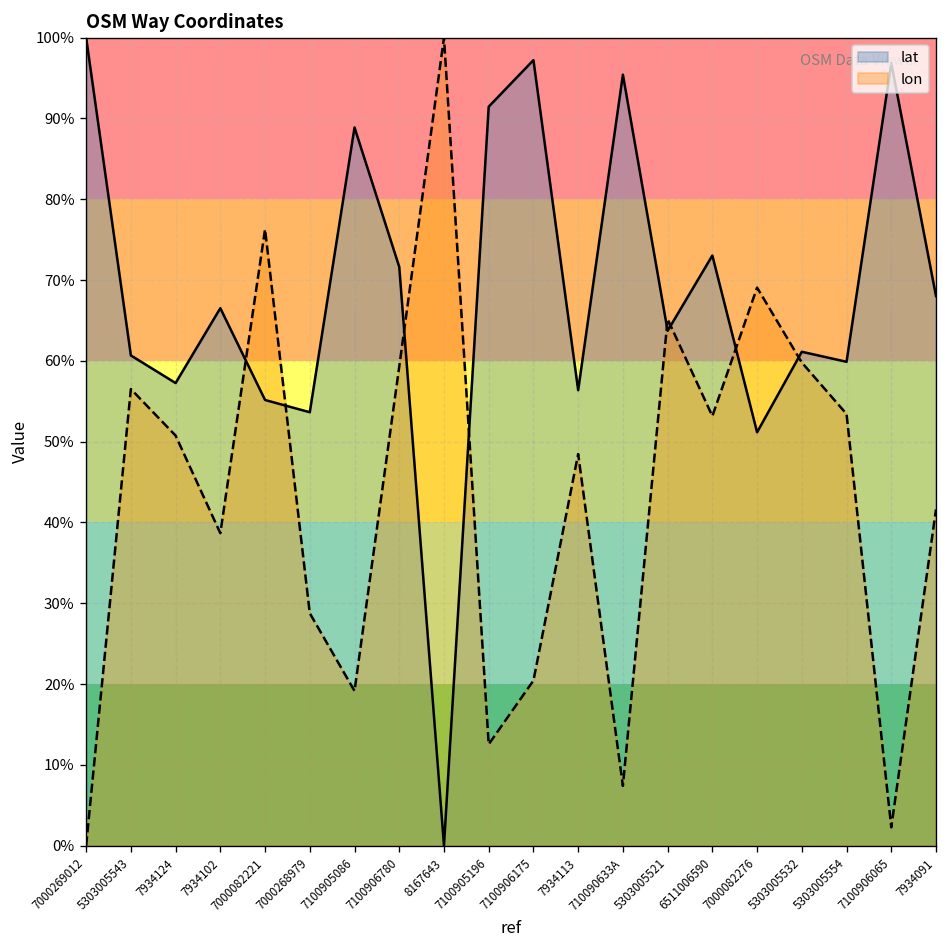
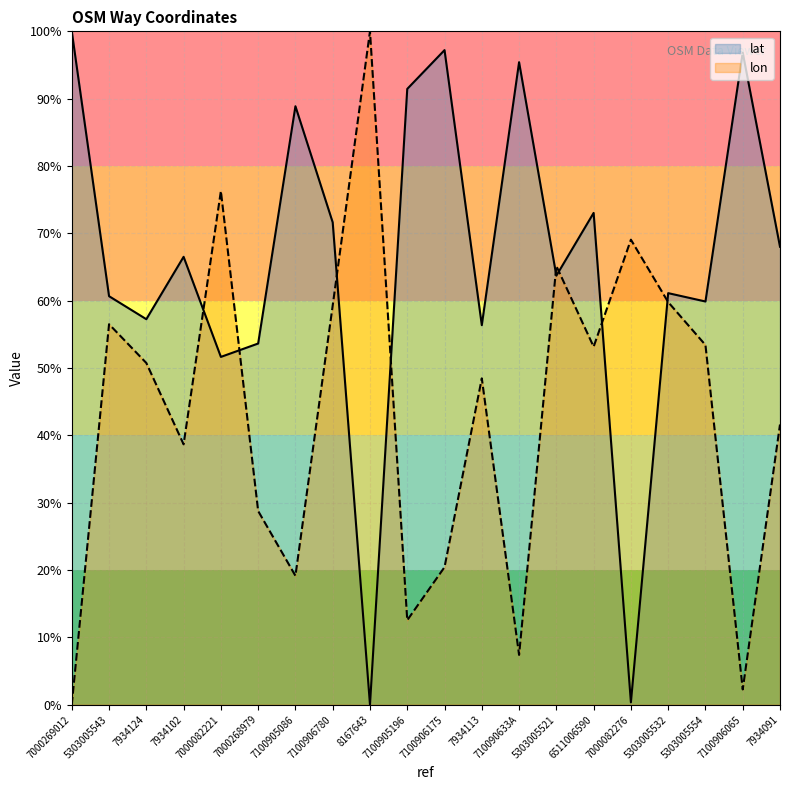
  {
    "lat": {
      "7000269012": "100%",
      "5303005543": "61%",
      "7934124": "57%",
      "7934102": "67%",
-     "7000082221": "55%",
+     "7000082221": "52%",
      "7000268979": "54%",
      "7100905086": "89%",
      "7100906780": "72%",
      "8167643": "0%",
      "7100905196": "91%",
      "7100906175": "97%",
      "7934113": "56%",
      "710090633A": "95%",
      "5303005521": "64%",
      "6511006590": "73%",
-     "7000082276": "51%",
+     "7000082276": "0%",
      "5303005532": "61%",
      "5303005554": "60%",
      "7934091": "68%"
    },
    "lon": {
      "7000269012": "0%",
      "5303005543": "57%",
      "7934124": "51%",
      "7934102": "39%",
      "7000082221": "76%",
      "7000268979": "29%",
      "7100905086": "19%",
      "7100906780": "59%",
      "8167643": "100%",
      "7100905196": "13%",
      "7100906175": "20%",
      "7934113": "48%",
      "710090633A": "7%",
      "5303005521": "65%",
      "6511006590": "53%",
      "7000082276": "69%",
      "5303005532": "60%",
      "5303005554": "53%",
      "7100906065": "2%",
      "7934091": "42%"
    }
  }
